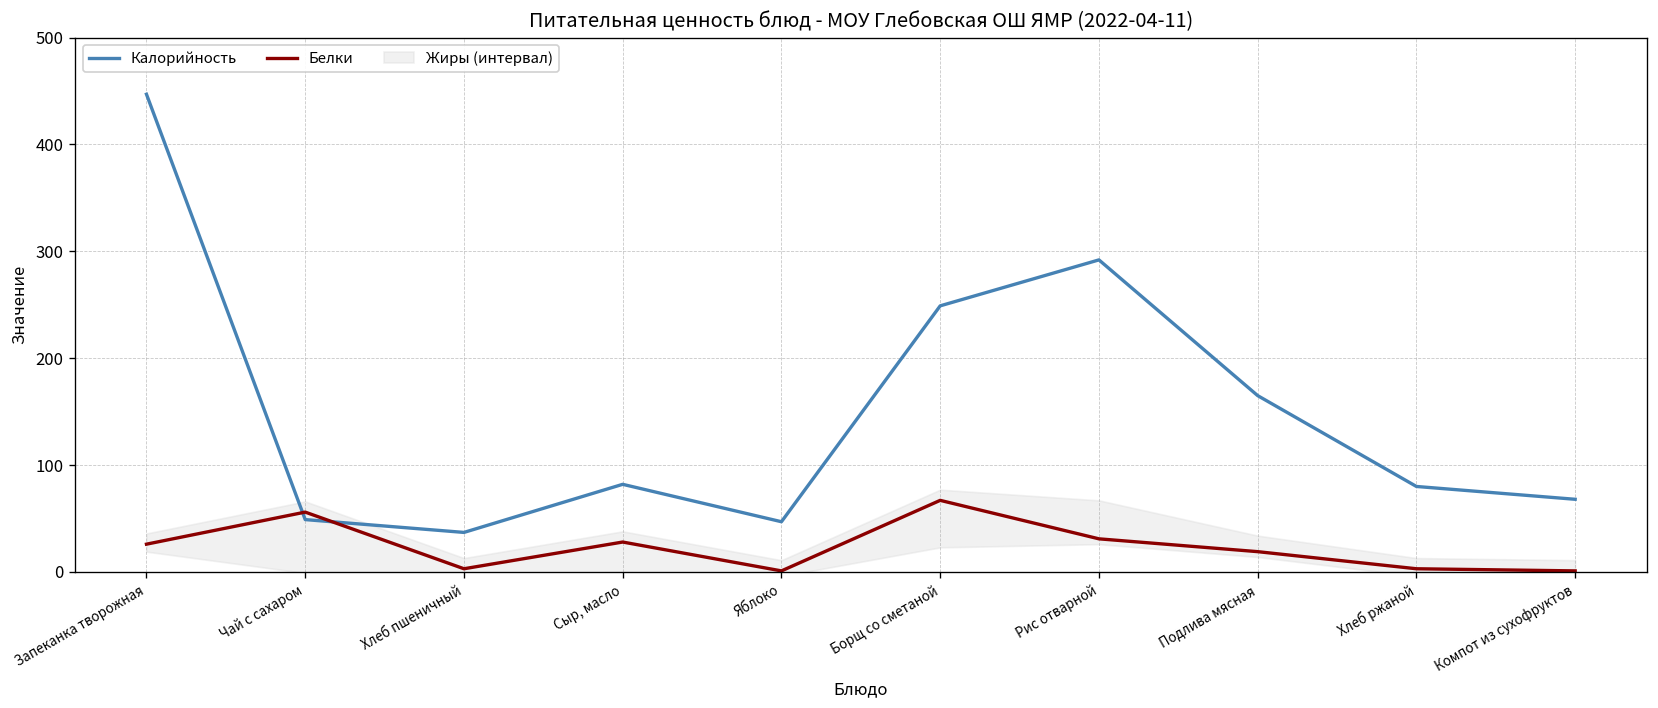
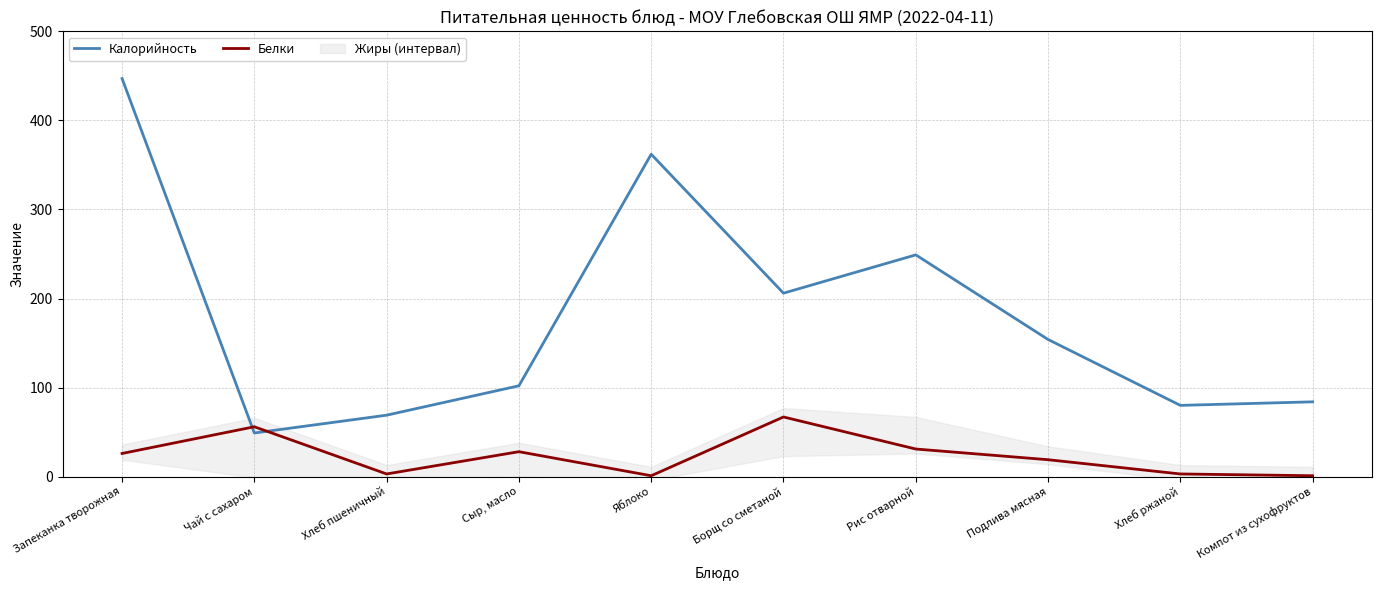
  {
    "Калорийность": {
      "Запеканка творожная": 450,
      "Чай с сахаром": 50,
-     "Хлеб пшеничный": 40,
-     "Сыр, масло": 80,
-     "Яблоко": 50,
-     "Борщ со сметаной": 250,
-     "Рис отварной": 290,
-     "Подлива мясная": 170,
+     "Хлеб пшеничный": 70,
+     "Сыр, масло": 100,
+     "Яблоко": 360,
+     "Борщ со сметаной": 210,
+     "Рис отварной": 250,
+     "Подлива мясная": 150,
      "Хлеб ржаной": 80,
-     "Компот из сухофруктов": 70
+     "Компот из сухофруктов": 80
    },
    "Жиры (интервал)": {
      "Сыр, масло": 40
    },
    "Белки": {
      "Запеканка творожная": 30,
      "Чай с сахаром": 60,
      "Хлеб пшеничный": 0,
      "Сыр, масло": 30,
      "Яблоко": 0,
      "Борщ со сметаной": 70,
      "Рис отварной": 30,
      "Подлива мясная": 20,
      "Хлеб ржаной": 0,
      "Компот из сухофруктов": 0
    }
  }
